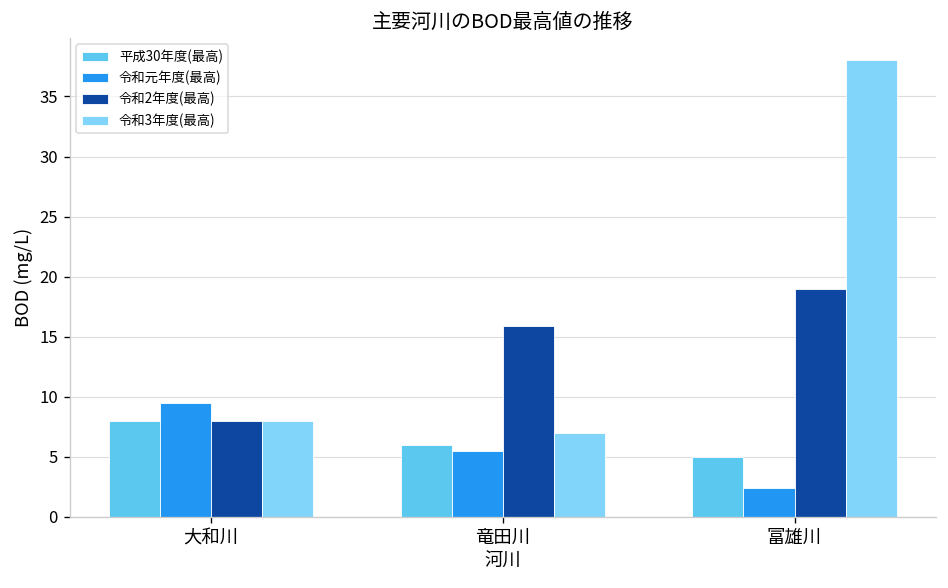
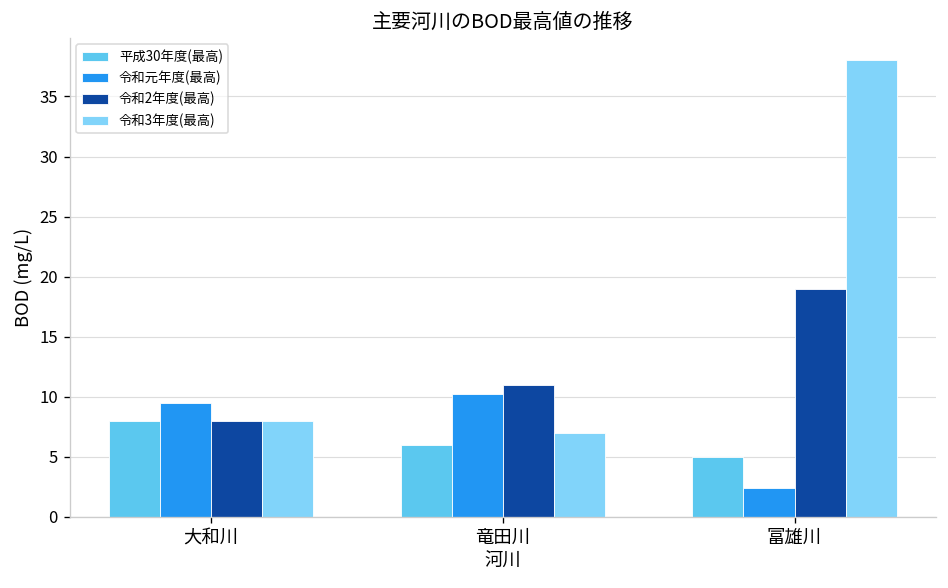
  {
    "令和元年度(最高)": {
      "大和川": 9.5,
-     "竜田川": 5.5,
+     "竜田川": 10.2,
      "富雄川": 2.4
    },
    "令和2年度(最高)": {
      "大和川": 8.0,
-     "竜田川": 15.9,
+     "竜田川": 11.0,
      "富雄川": 19.0
    }
  }
